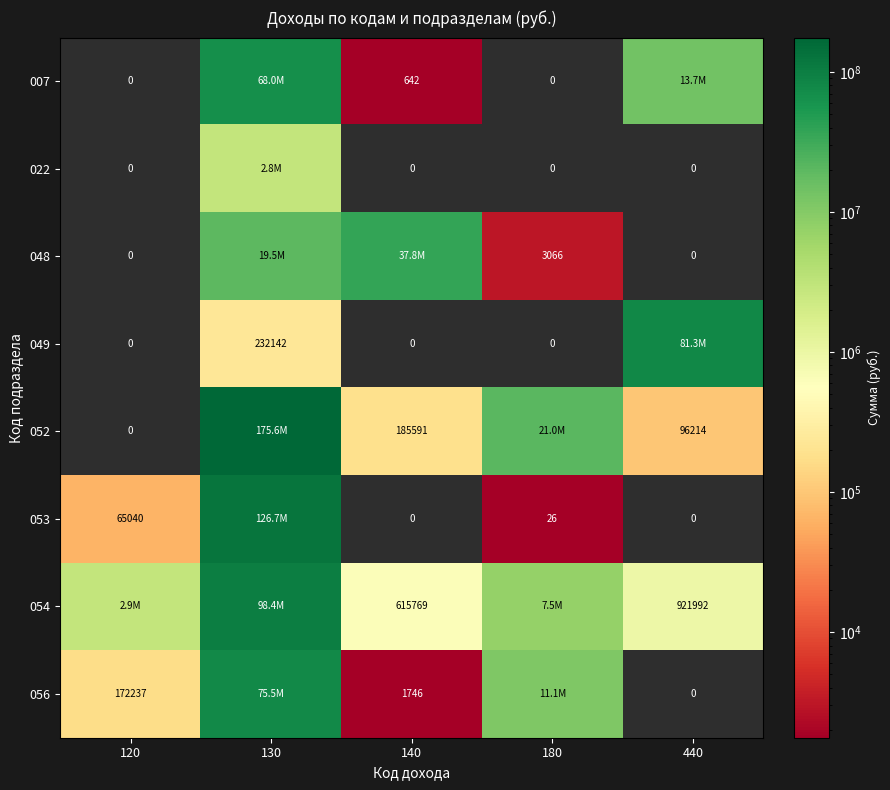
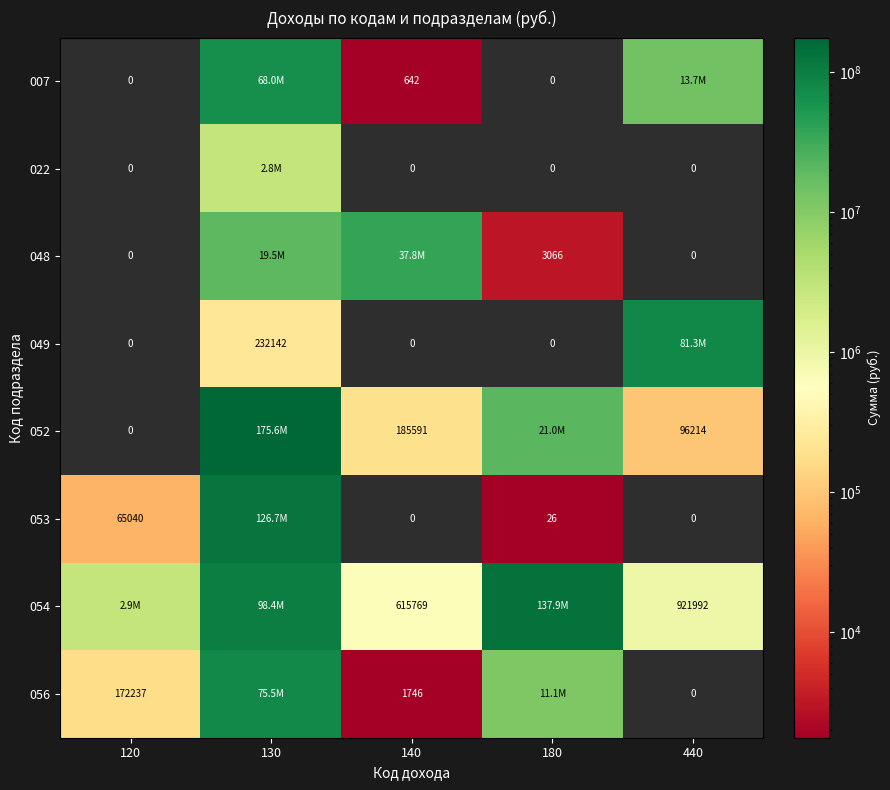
  {
    "007": {
      "120": "0",
      "130": "68.0M",
      "140": "642",
      "180": "0",
      "440": "13.7M"
    },
    "022": {
      "120": "0",
      "130": "2.8M",
      "140": "0",
      "180": "0",
      "440": "0"
    },
    "048": {
      "120": "0",
      "130": "19.5M",
      "140": "37.8M",
      "180": "3066",
      "440": "0"
    },
    "049": {
      "120": "0",
      "130": "232142",
      "140": "0",
      "180": "0",
      "440": "81.3M"
    },
    "052": {
      "120": "0",
      "130": "175.6M",
      "140": "185591",
      "180": "21.0M",
      "440": "96214"
    },
    "053": {
      "120": "65040",
      "130": "126.7M",
      "140": "0",
      "180": "26",
      "440": "0"
    },
    "054": {
      "120": "2.9M",
      "130": "98.4M",
      "140": "615769",
-     "180": "7.5M",
+     "180": "137.9M",
      "440": "921992"
    },
    "056": {
      "120": "172237",
      "130": "75.5M",
      "140": "1746",
      "180": "11.1M",
      "440": "0"
    }
  }
